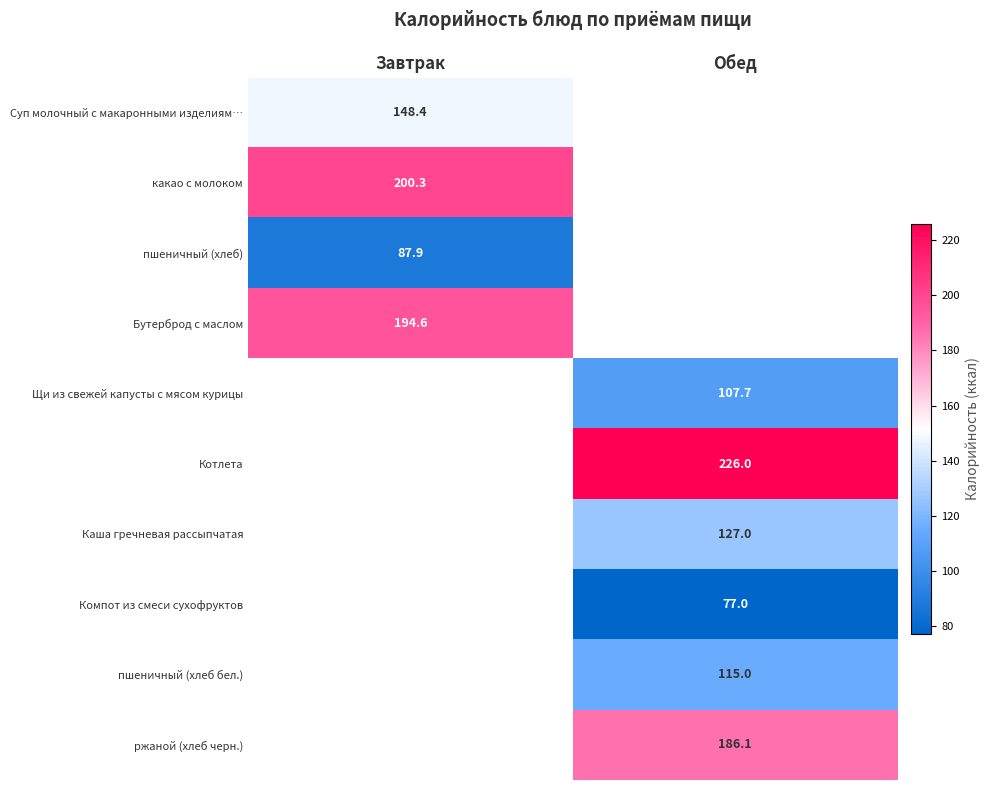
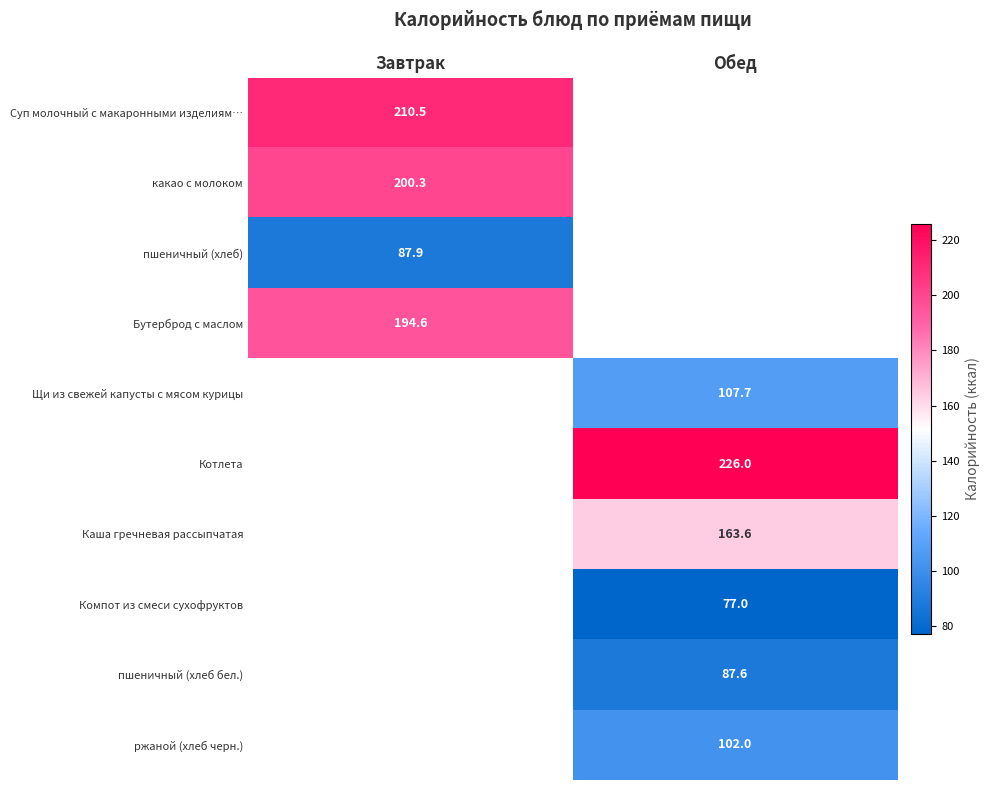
  {
    "Суп молочный с макаронными изделиям…": {
-     "Завтрак": 148.4
+     "Завтрак": 210.5
    },
    "какао с молоком": {
      "Завтрак": 200.3
    },
    "пшеничный (хлеб)": {
      "Завтрак": 87.9
    },
    "Бутерброд с маслом": {
      "Завтрак": 194.6
    },
    "Щи из свежей капусты с мясом курицы": {
      "Обед": 107.7
    },
    "Котлета": {
      "Обед": 226.0
    },
    "Каша гречневая рассыпчатая": {
-     "Обед": 127.0
+     "Обед": 163.6
    },
    "Компот из смеси сухофруктов": {
      "Обед": 77.0
    },
    "пшеничный (хлеб бел.)": {
-     "Обед": 115.0
+     "Обед": 87.6
    },
    "ржаной (хлеб черн.)": {
-     "Обед": 186.1
+     "Обед": 102.0
    }
  }
